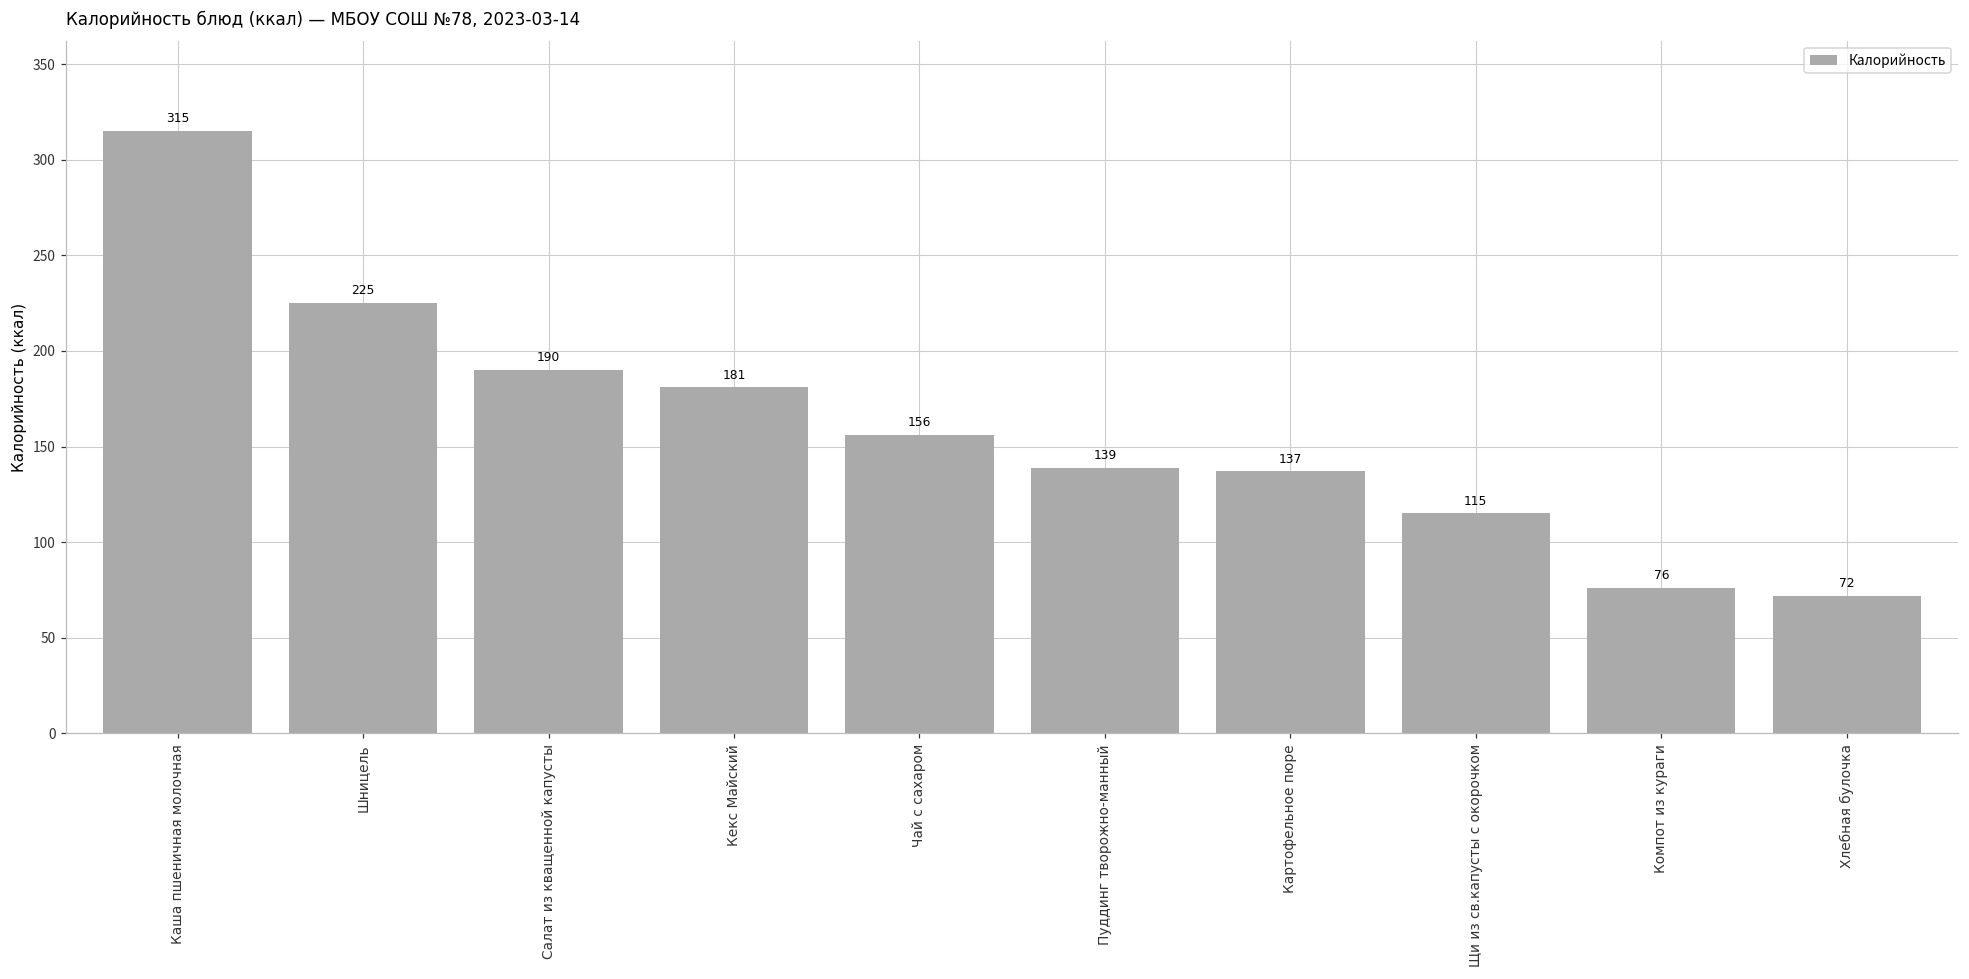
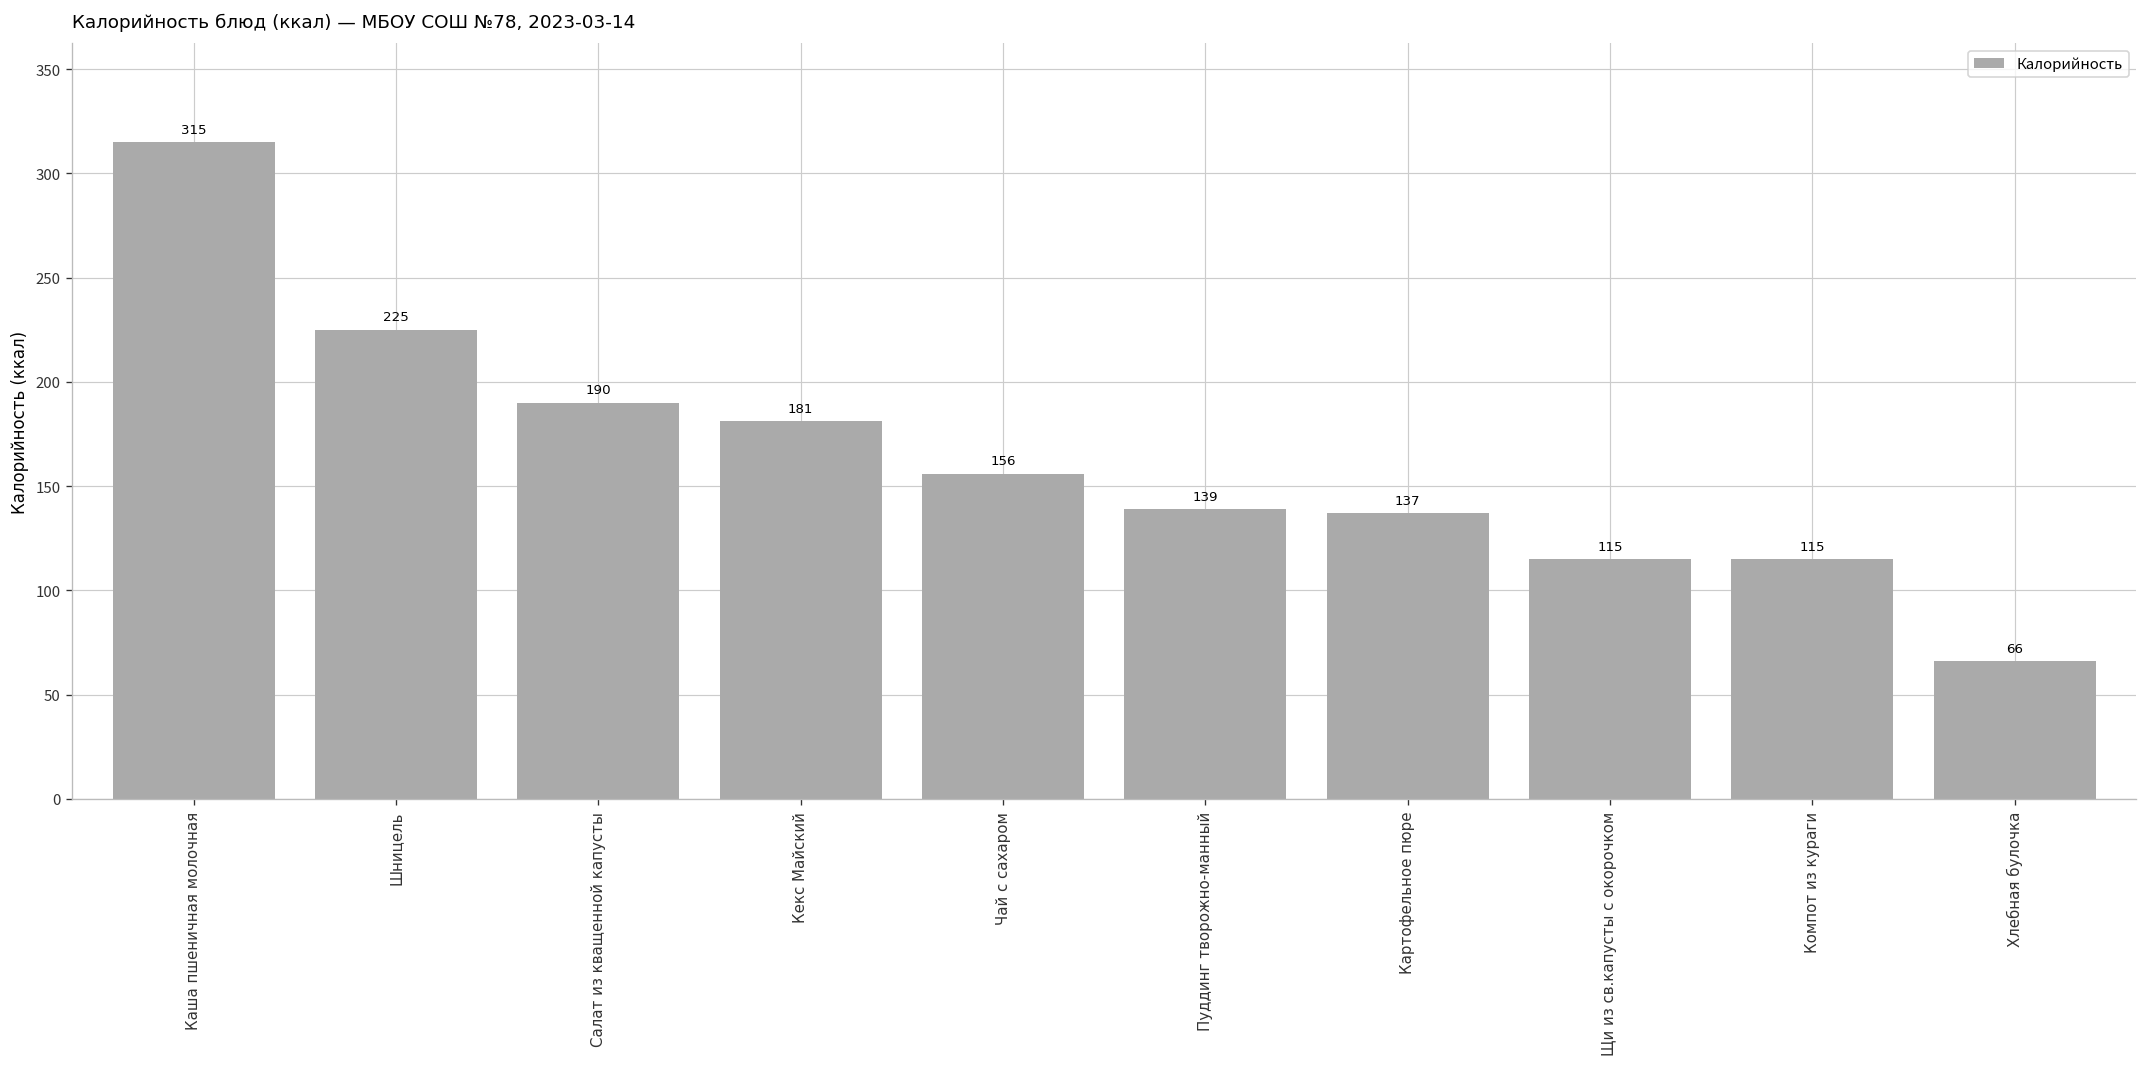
  {
    "Каша пшеничная молочная": 315,
    "Шницель": 225,
    "Салат из кващенной капусты": 190,
    "Кекс Майский": 181,
    "Чай с сахаром": 156,
    "Пуддинг творожно-манный": 139,
    "Картофельное пюре": 137,
    "Щи из св.капусты с окорочком": 115,
-   "Компот из кураги": 76,
-   "Хлебная булочка": 72
+   "Компот из кураги": 115,
+   "Хлебная булочка": 66
  }
